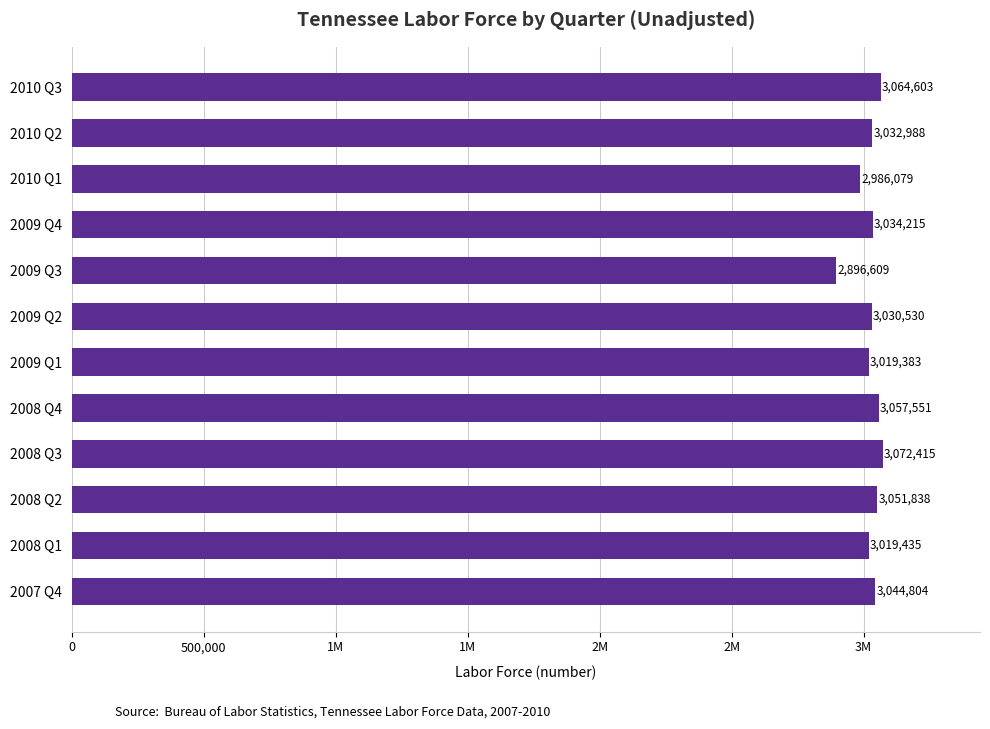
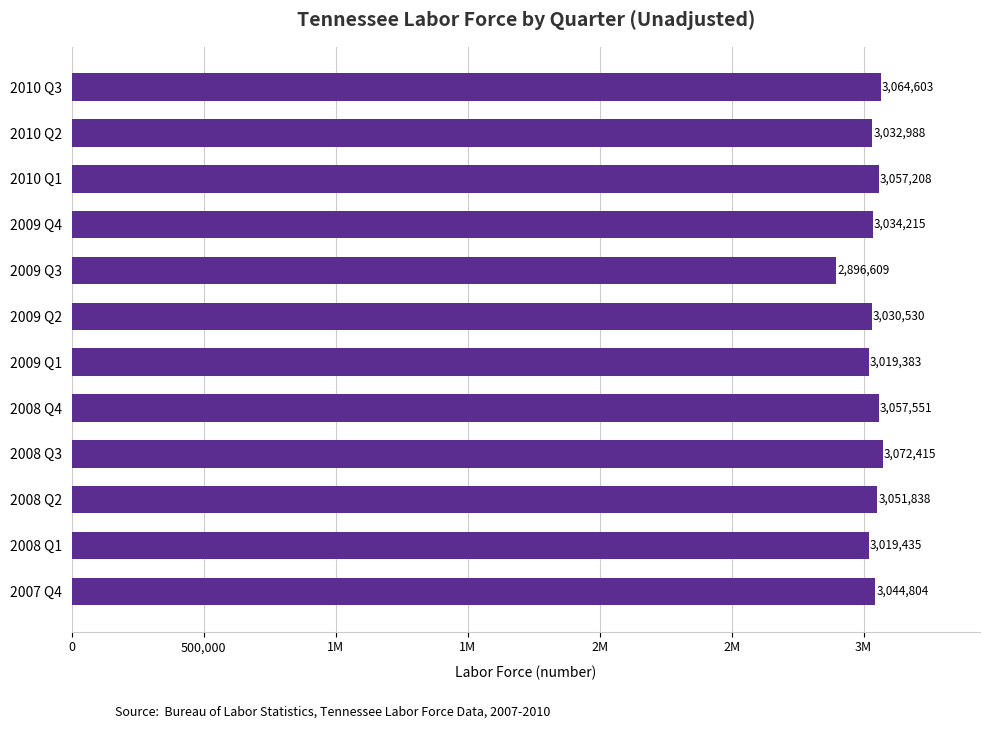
  {
    "2010 Q3": "3,064,603",
    "2010 Q2": "3,032,988",
-   "2010 Q1": "2,986,079",
+   "2010 Q1": "3,057,208",
    "2009 Q4": "3,034,215",
    "2009 Q3": "2,896,609",
    "2009 Q2": "3,030,530",
    "2009 Q1": "3,019,383",
    "2008 Q4": "3,057,551",
    "2008 Q3": "3,072,415",
    "2008 Q2": "3,051,838",
    "2008 Q1": "3,019,435",
    "2007 Q4": "3,044,804"
  }
